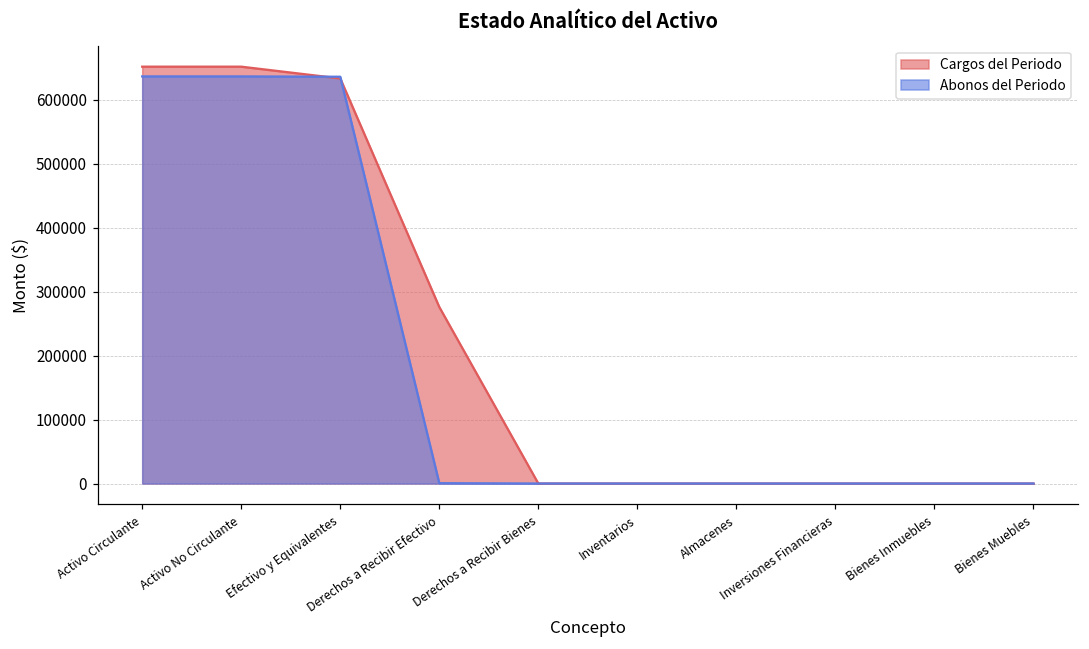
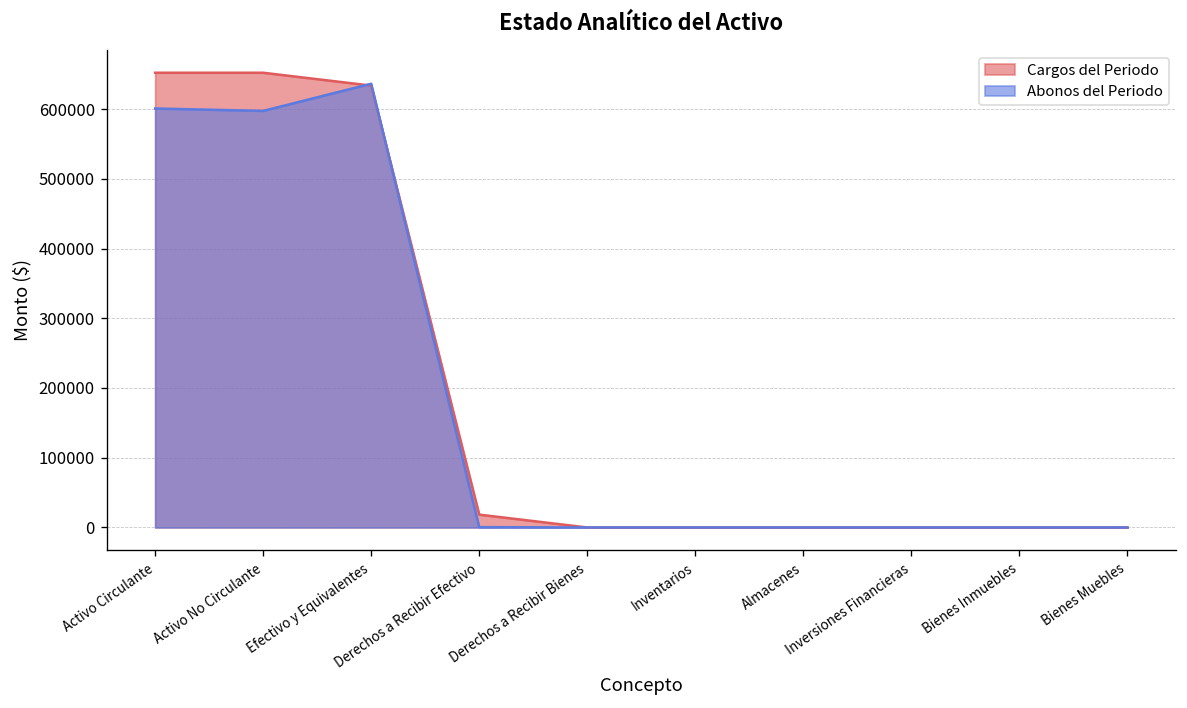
  {
    "Cargos del Periodo": {
      "Activo Circulante": 650000,
      "Activo No Circulante": 650000,
-     "Derechos a Recibir Efectivo": 280000
+     "Derechos a Recibir Efectivo": 20000
    },
    "Abonos del Periodo": {
-     "Activo Circulante": 640000,
-     "Activo No Circulante": 640000,
+     "Activo Circulante": 600000,
+     "Activo No Circulante": 600000,
      "Derechos a Recibir Efectivo": 0
    }
  }
